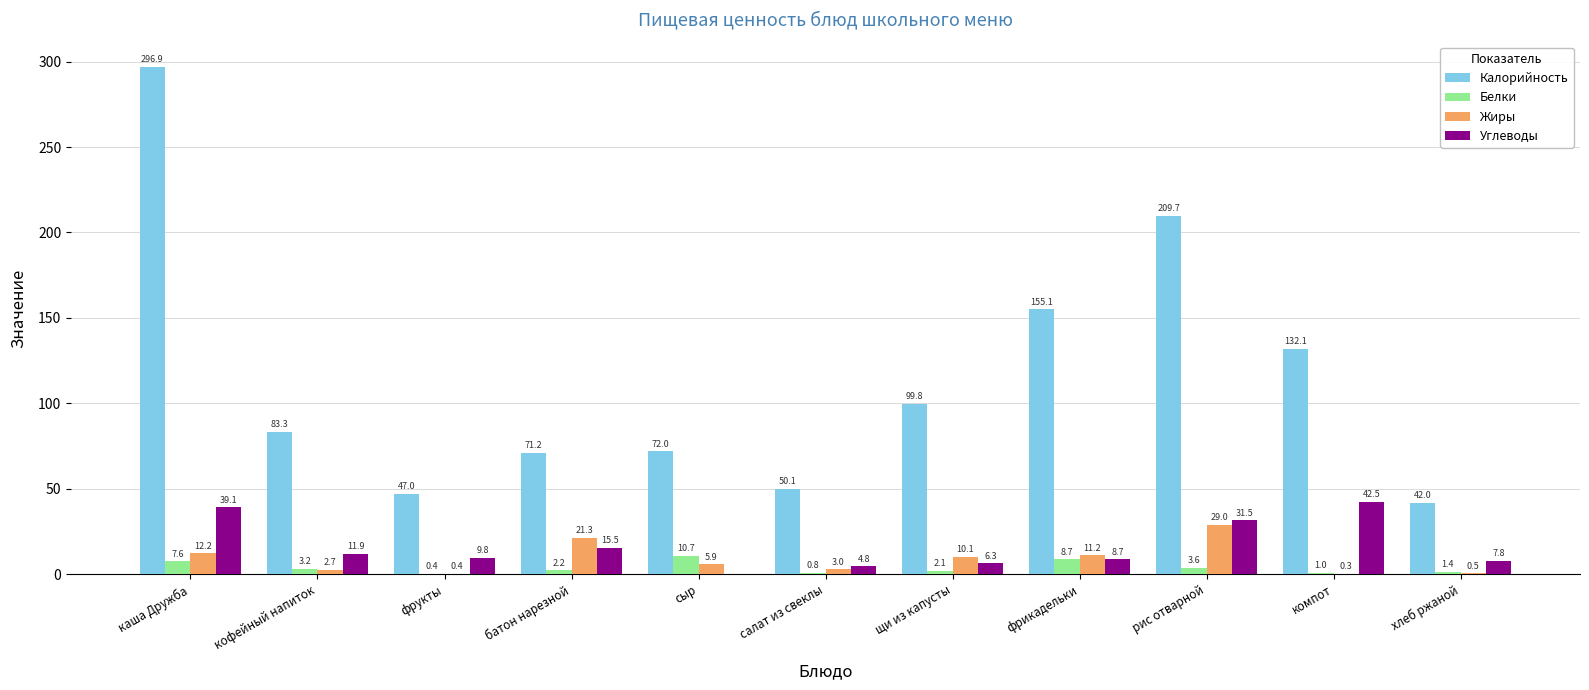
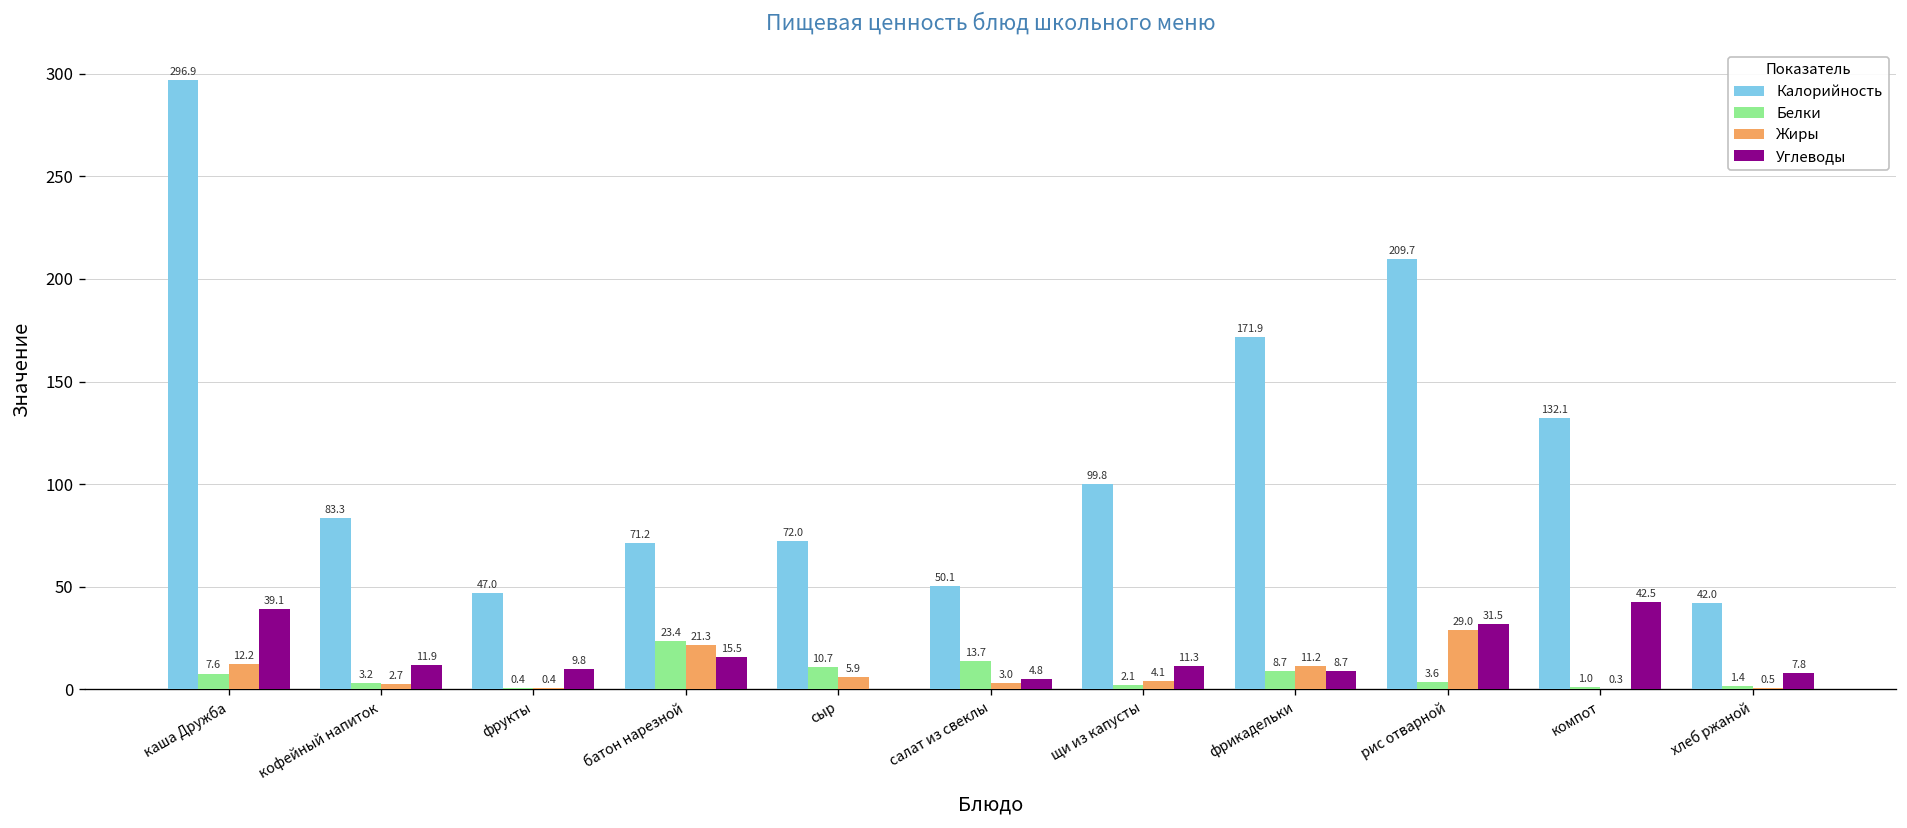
  {
    "Калорийность": {
      "каша Дружба": 296.9,
      "кофейный напиток": 83.3,
      "фрукты": 47.0,
      "батон нарезной": 71.2,
      "сыр": 72.0,
      "салат из свеклы": 50.1,
      "щи из капусты": 99.8,
-     "фрикадельки": 155.1,
+     "фрикадельки": 171.9,
      "рис отварной": 209.7,
      "компот": 132.1,
      "хлеб ржаной": 42.0
    },
    "Белки": {
      "каша Дружба": 7.6,
      "кофейный напиток": 3.2,
      "фрукты": 0.4,
-     "батон нарезной": 2.2,
+     "батон нарезной": 23.4,
      "сыр": 10.7,
-     "салат из свеклы": 0.8,
+     "салат из свеклы": 13.7,
      "щи из капусты": 2.1,
      "фрикадельки": 8.7,
      "рис отварной": 3.6,
      "компот": 1.0,
      "хлеб ржаной": 1.4
    },
    "Жиры": {
      "каша Дружба": 12.2,
      "кофейный напиток": 2.7,
      "фрукты": 0.4,
      "батон нарезной": 21.3,
      "сыр": 5.9,
      "салат из свеклы": 3.0,
-     "щи из капусты": 10.1,
+     "щи из капусты": 4.1,
      "фрикадельки": 11.2,
      "рис отварной": 29.0,
      "компот": 0.3,
      "хлеб ржаной": 0.5
    },
    "Углеводы": {
      "каша Дружба": 39.1,
      "кофейный напиток": 11.9,
      "фрукты": 9.8,
      "батон нарезной": 15.5,
      "салат из свеклы": 4.8,
-     "щи из капусты": 6.3,
+     "щи из капусты": 11.3,
      "фрикадельки": 8.7,
      "рис отварной": 31.5,
      "компот": 42.5,
      "хлеб ржаной": 7.8
    }
  }
